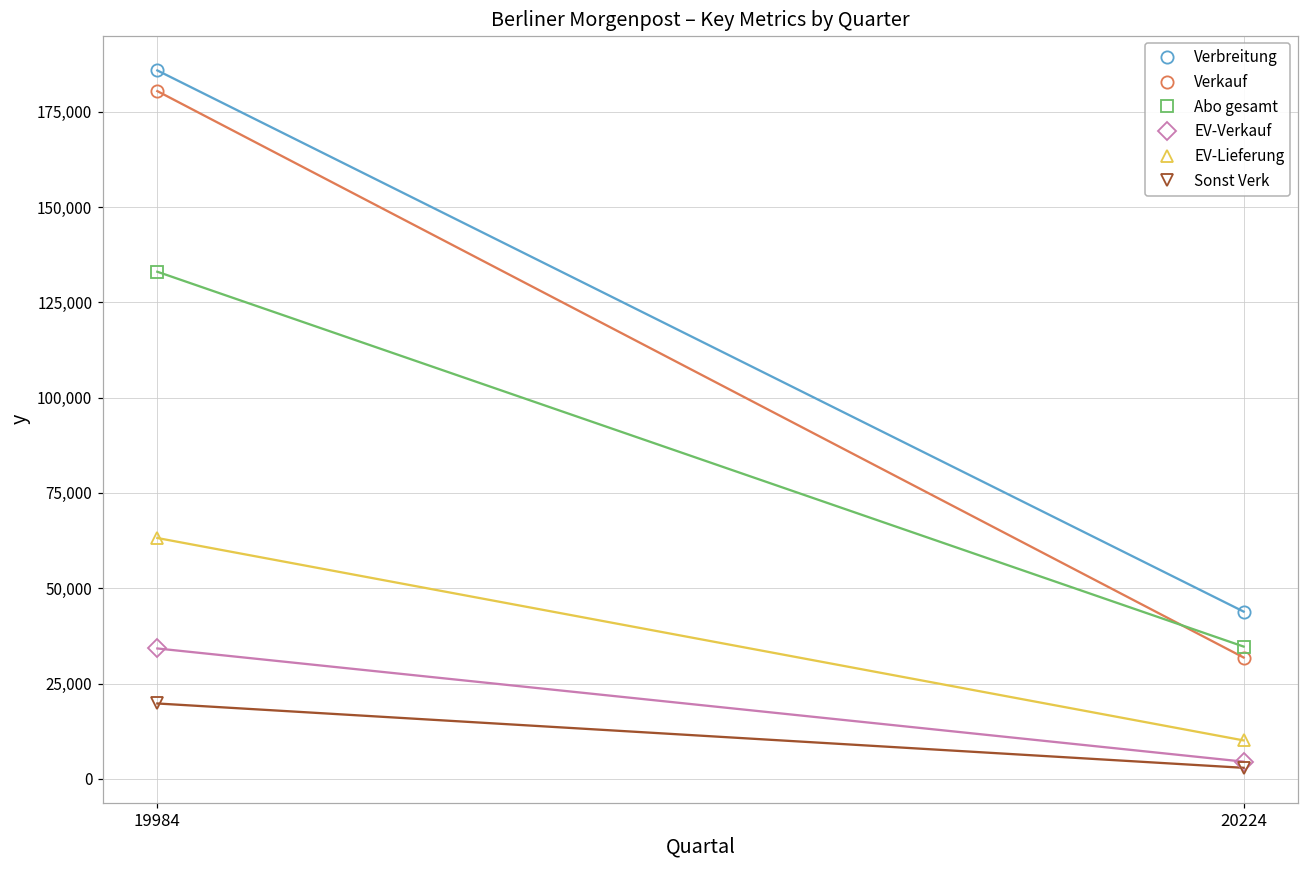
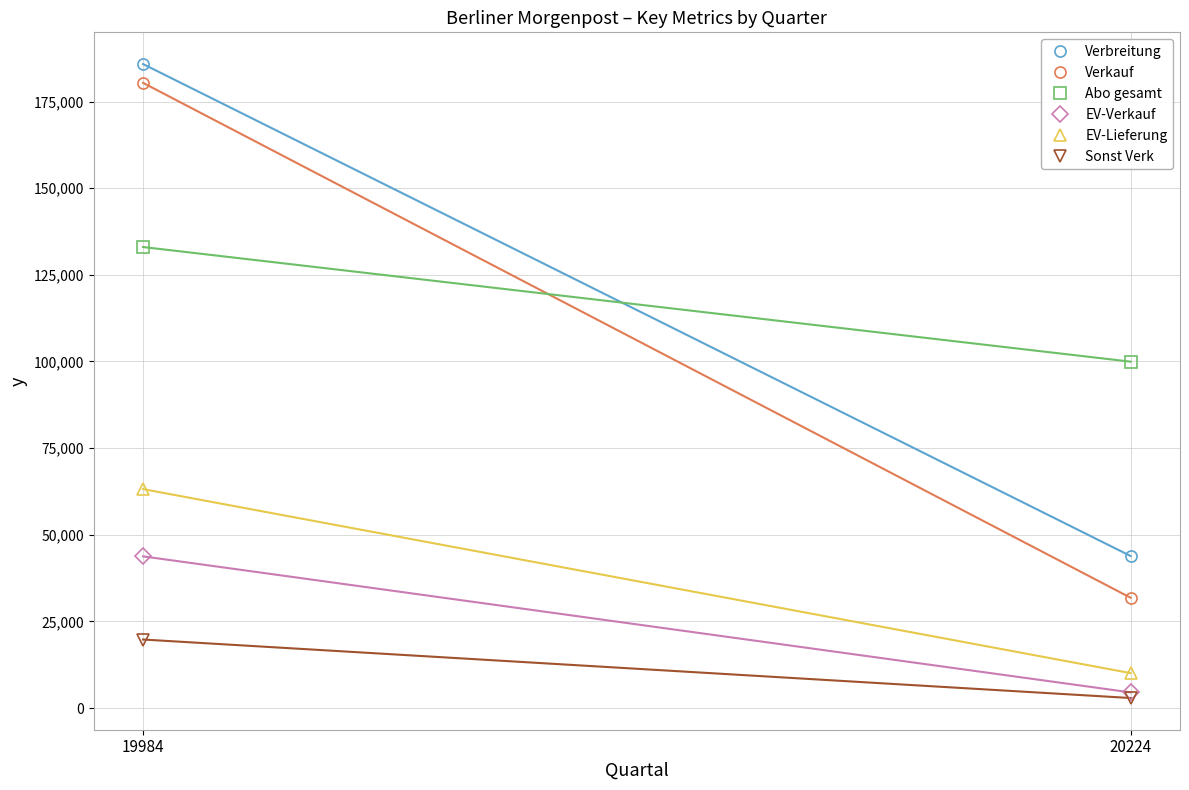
  {
    "Verbreitung": {
      "19984": "186,000",
      "20224": "44,000"
    },
    "Verkauf": {
      "19984": "180,000",
      "20224": "32,000"
    },
    "Abo gesamt": {
      "19984": "133,000",
-     "20224": "35,000"
+     "20224": "100,000"
    },
    "EV-Verkauf": {
-     "19984": "34,000",
+     "19984": "44,000",
      "20224": "5,000"
    },
    "EV-Lieferung": {
      "19984": "63,000",
      "20224": "10,000"
    },
    "Sonst Verk": {
      "19984": "20,000",
      "20224": "3,000"
    }
  }
